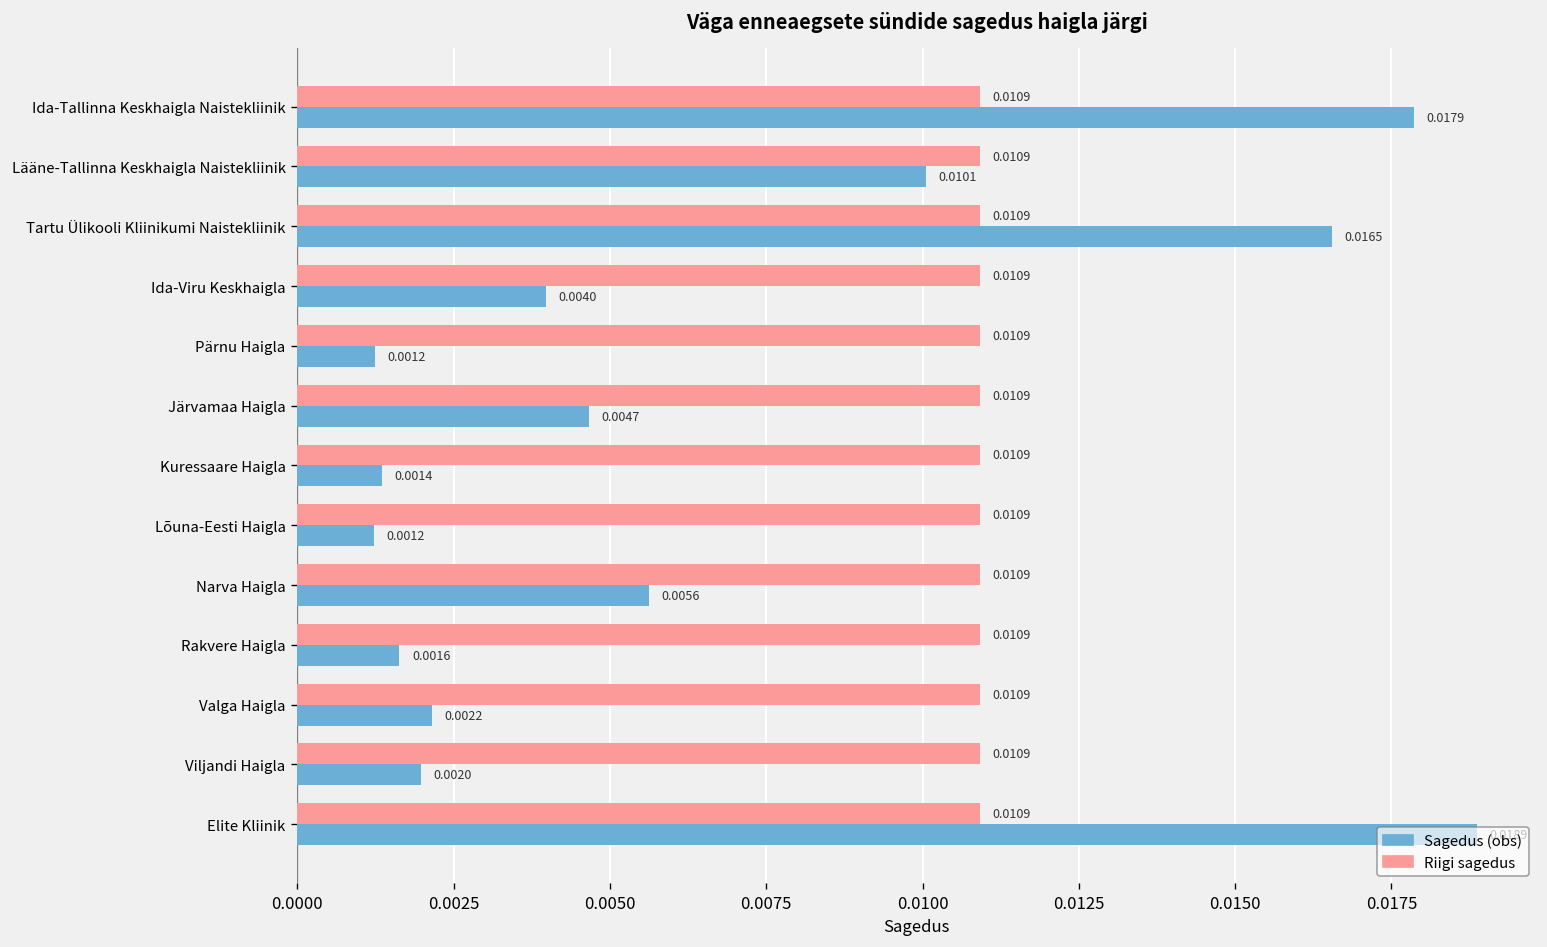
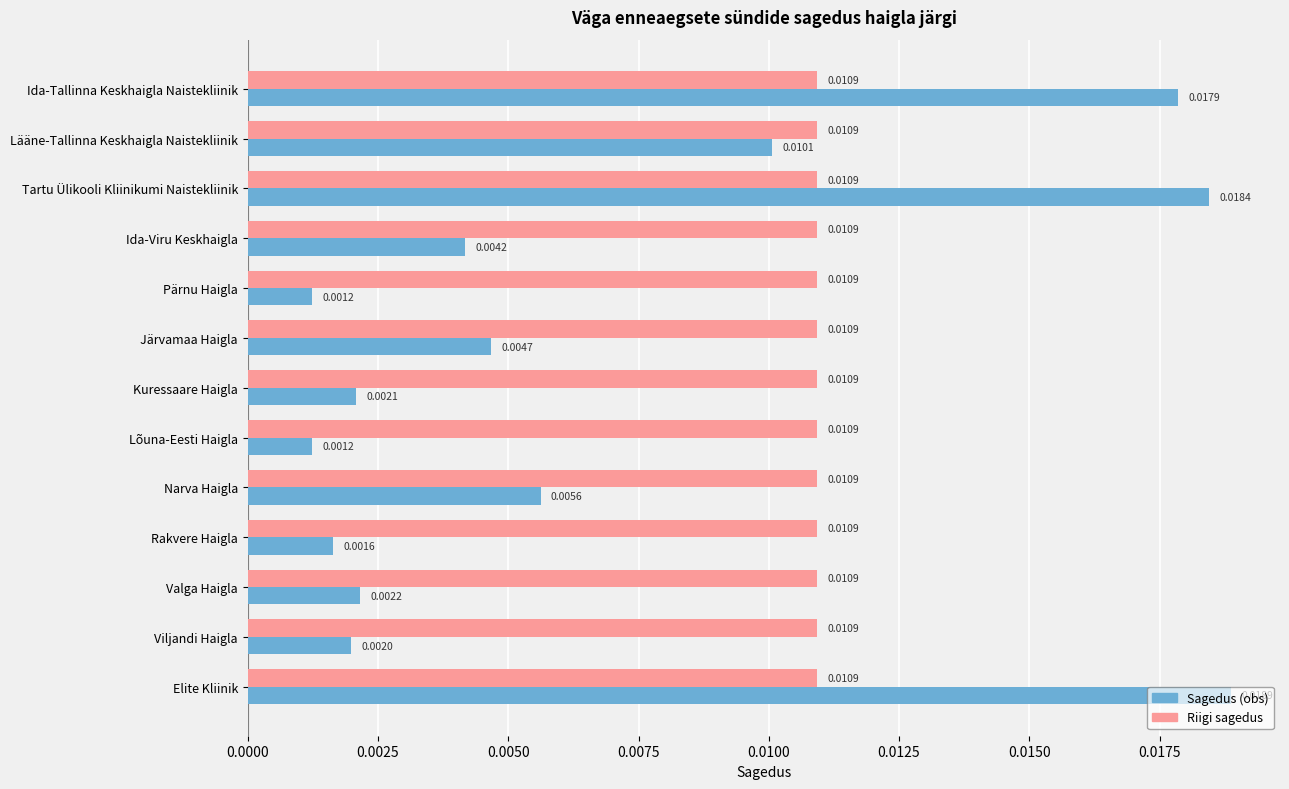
  {
    "Sagedus (obs)": {
      "Ida-Tallinna Keskhaigla Naistekliinik": 0.0179,
      "Lääne-Tallinna Keskhaigla Naistekliinik": 0.0101,
-     "Tartu Ülikooli Kliinikumi Naistekliinik": 0.0165,
-     "Ida-Viru Keskhaigla": 0.0040,
+     "Tartu Ülikooli Kliinikumi Naistekliinik": 0.0184,
+     "Ida-Viru Keskhaigla": 0.0042,
      "Pärnu Haigla": 0.0012,
      "Järvamaa Haigla": 0.0047,
-     "Kuressaare Haigla": 0.0014,
+     "Kuressaare Haigla": 0.0021,
      "Lõuna-Eesti Haigla": 0.0012,
      "Narva Haigla": 0.0056,
      "Rakvere Haigla": 0.0016,
      "Valga Haigla": 0.0022,
      "Viljandi Haigla": 0.0020
    },
    "Riigi sagedus": {
      "Ida-Tallinna Keskhaigla Naistekliinik": 0.0109,
      "Lääne-Tallinna Keskhaigla Naistekliinik": 0.0109,
      "Tartu Ülikooli Kliinikumi Naistekliinik": 0.0109,
      "Ida-Viru Keskhaigla": 0.0109,
      "Pärnu Haigla": 0.0109,
      "Järvamaa Haigla": 0.0109,
      "Kuressaare Haigla": 0.0109,
      "Lõuna-Eesti Haigla": 0.0109,
      "Narva Haigla": 0.0109,
      "Rakvere Haigla": 0.0109,
      "Valga Haigla": 0.0109,
      "Viljandi Haigla": 0.0109,
      "Elite Kliinik": 0.0109
    }
  }
